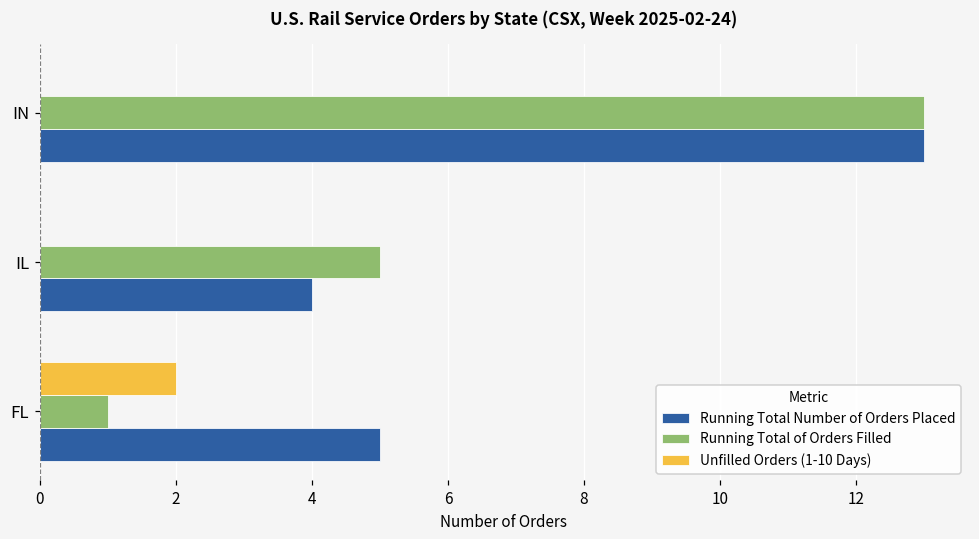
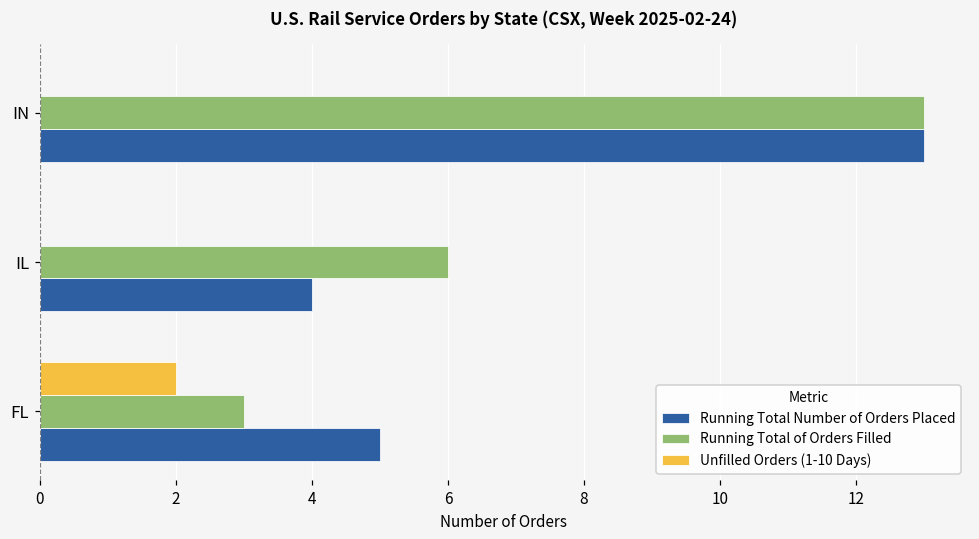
  {
    "Running Total Number of Orders Placed": {
      "IN": 13,
      "IL": 4,
      "FL": 5
    },
    "Running Total of Orders Filled": {
      "IN": 13,
-     "IL": 5,
-     "FL": 1
+     "IL": 6,
+     "FL": 3
    },
    "Unfilled Orders (1-10 Days)": {
      "IN": 0,
      "IL": 0,
      "FL": 2
    }
  }
